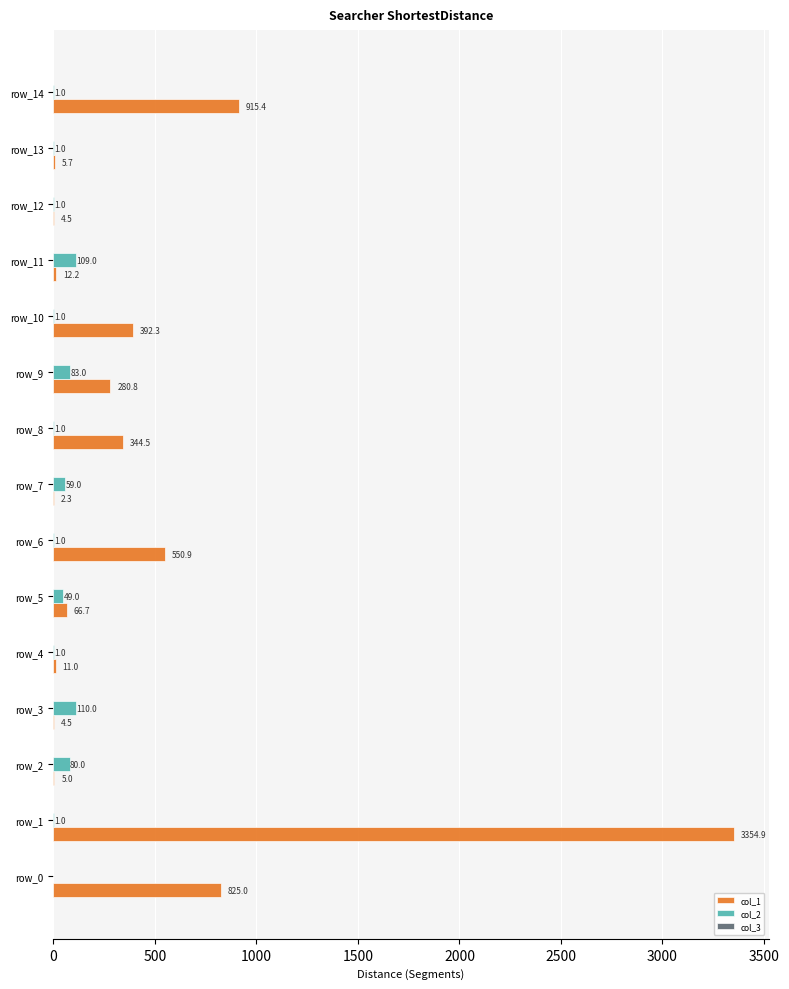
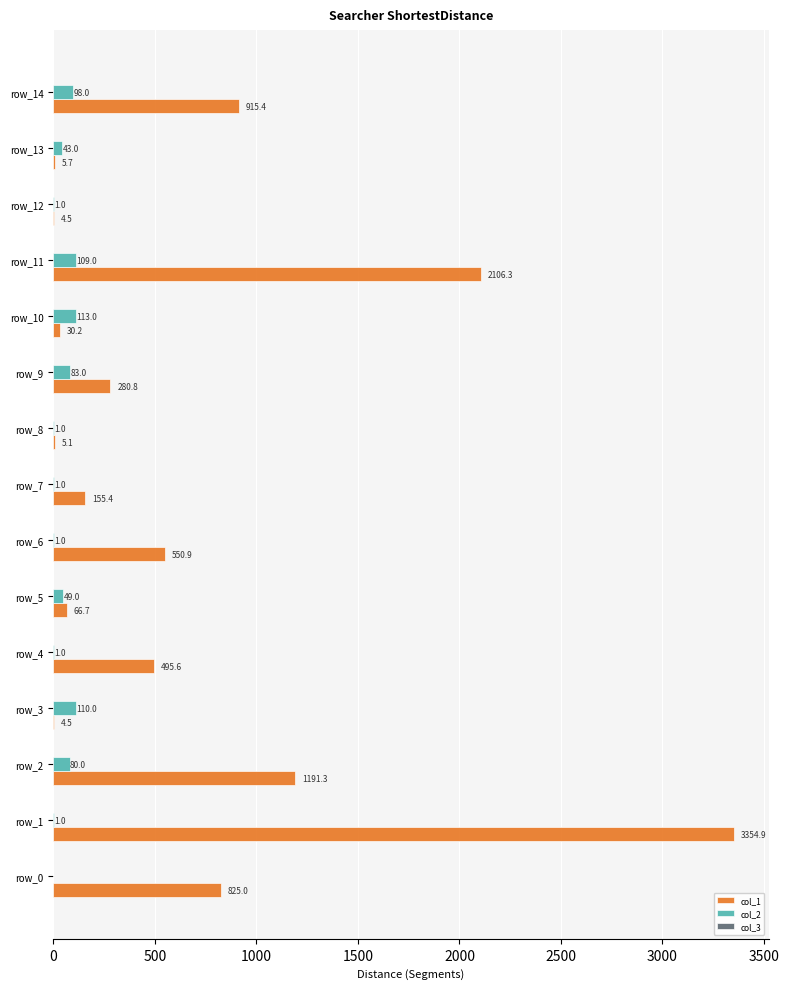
  {
    "col_1": {
      "row_14": 915.4,
      "row_13": 5.7,
      "row_12": 4.5,
-     "row_11": 12.2,
-     "row_10": 392.3,
+     "row_11": 2106.3,
+     "row_10": 30.2,
      "row_9": 280.8,
-     "row_8": 344.5,
-     "row_7": 2.3,
+     "row_8": 5.1,
+     "row_7": 155.4,
      "row_6": 550.9,
      "row_5": 66.7,
-     "row_4": 11.0,
+     "row_4": 495.6,
      "row_3": 4.5,
-     "row_2": 5.0,
+     "row_2": 1191.3,
      "row_1": 3354.9,
      "row_0": 825.0
    },
    "col_2": {
-     "row_14": 1.0,
-     "row_13": 1.0,
+     "row_14": 98.0,
+     "row_13": 43.0,
      "row_12": 1.0,
      "row_11": 109.0,
-     "row_10": 1.0,
+     "row_10": 113.0,
      "row_9": 83.0,
      "row_8": 1.0,
-     "row_7": 59.0,
+     "row_7": 1.0,
      "row_6": 1.0,
      "row_5": 49.0,
      "row_4": 1.0,
      "row_3": 110.0,
      "row_2": 80.0,
      "row_1": 1.0
    },
    "col_3": {
      "row_14": 0,
      "row_13": 0,
      "row_12": 0,
      "row_11": 0,
      "row_10": 0,
      "row_9": 0,
      "row_8": 0,
      "row_7": 0,
      "row_6": 0,
      "row_5": 0,
      "row_4": 0,
      "row_3": 0,
      "row_2": 0,
      "row_1": 0,
      "row_0": 0
    }
  }
